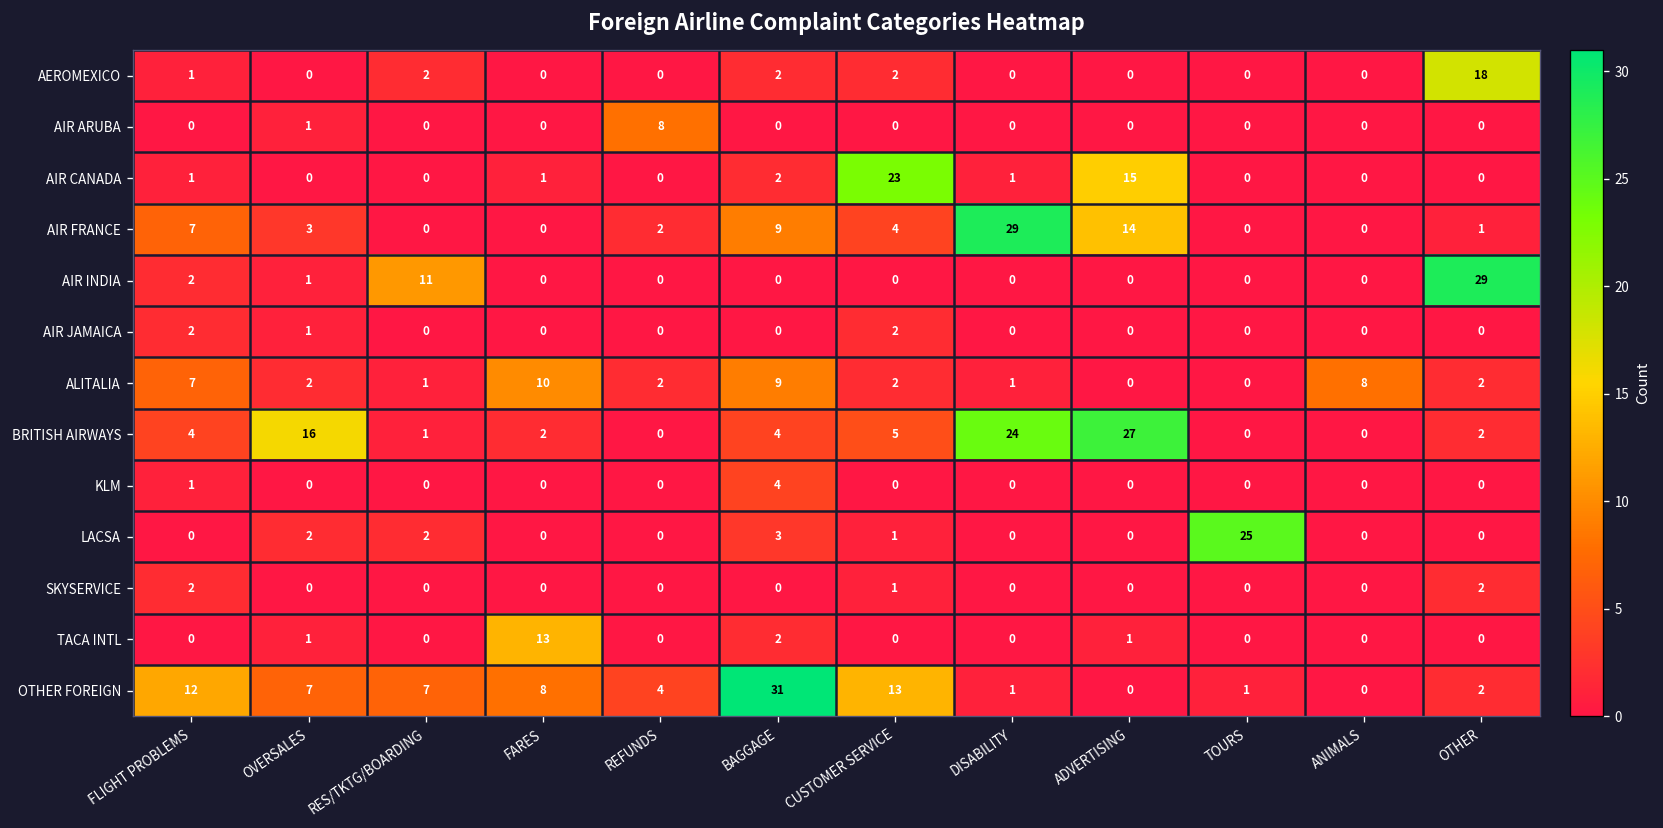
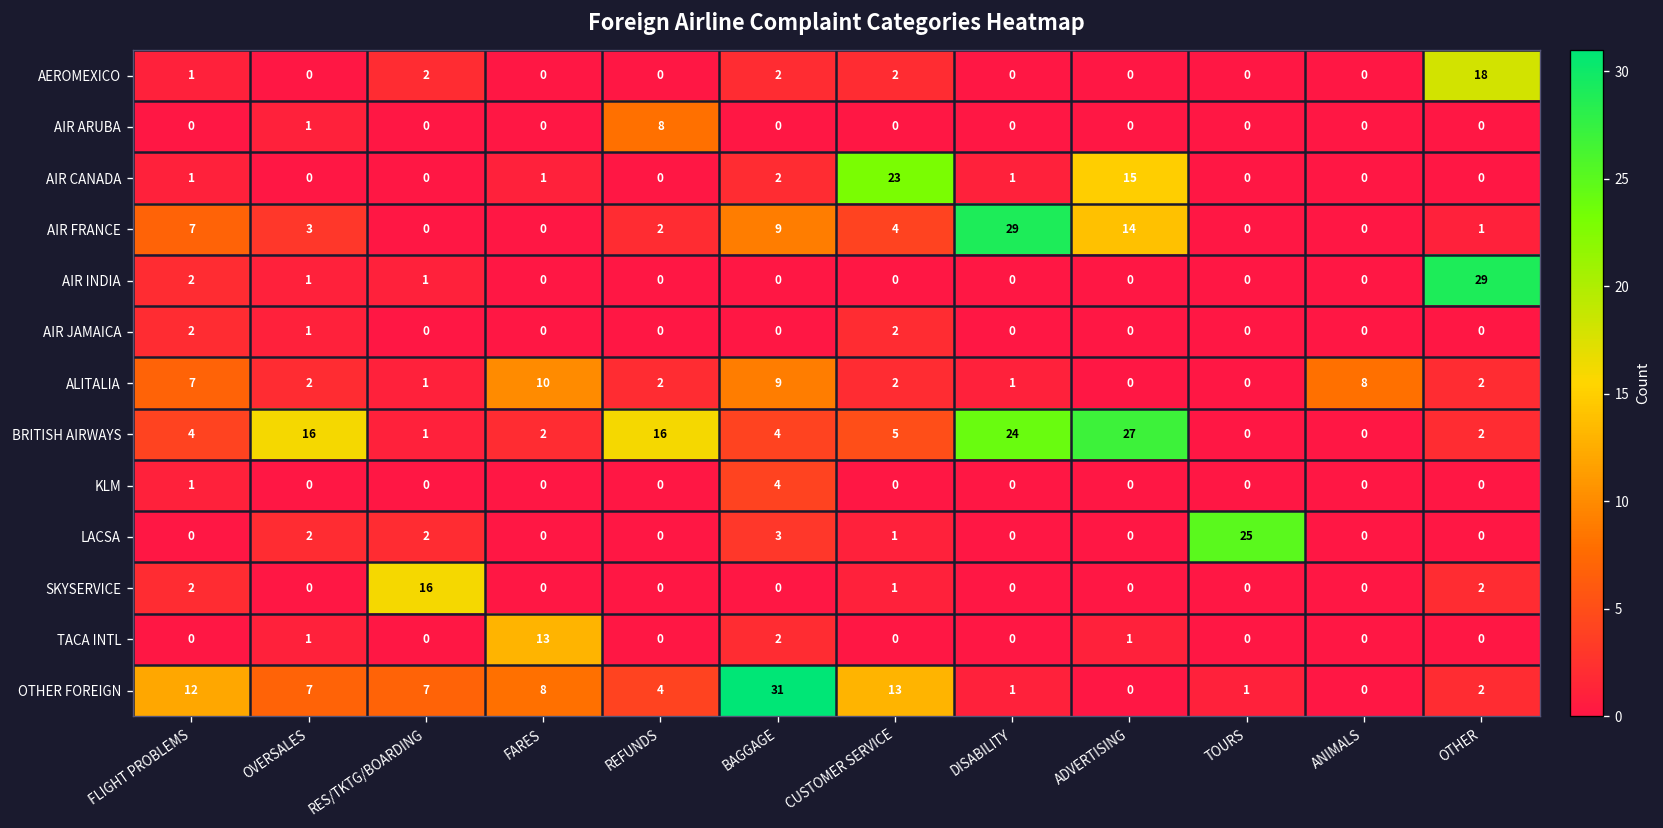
  {
    "AEROMEXICO": {
      "FLIGHT PROBLEMS": 1,
      "OVERSALES": 0,
      "RES/TKTG/BOARDING": 2,
      "FARES": 0,
      "REFUNDS": 0,
      "BAGGAGE": 2,
      "CUSTOMER SERVICE": 2,
      "DISABILITY": 0,
      "ADVERTISING": 0,
      "TOURS": 0,
      "ANIMALS": 0,
      "OTHER": 18
    },
    "AIR ARUBA": {
      "FLIGHT PROBLEMS": 0,
      "OVERSALES": 1,
      "RES/TKTG/BOARDING": 0,
      "FARES": 0,
      "REFUNDS": 8,
      "BAGGAGE": 0,
      "CUSTOMER SERVICE": 0,
      "DISABILITY": 0,
      "ADVERTISING": 0,
      "TOURS": 0,
      "ANIMALS": 0,
      "OTHER": 0
    },
    "AIR CANADA": {
      "FLIGHT PROBLEMS": 1,
      "OVERSALES": 0,
      "RES/TKTG/BOARDING": 0,
      "FARES": 1,
      "REFUNDS": 0,
      "BAGGAGE": 2,
      "CUSTOMER SERVICE": 23,
      "DISABILITY": 1,
      "ADVERTISING": 15,
      "TOURS": 0,
      "ANIMALS": 0,
      "OTHER": 0
    },
    "AIR FRANCE": {
      "FLIGHT PROBLEMS": 7,
      "OVERSALES": 3,
      "RES/TKTG/BOARDING": 0,
      "FARES": 0,
      "REFUNDS": 2,
      "BAGGAGE": 9,
      "CUSTOMER SERVICE": 4,
      "DISABILITY": 29,
      "ADVERTISING": 14,
      "TOURS": 0,
      "ANIMALS": 0,
      "OTHER": 1
    },
    "AIR INDIA": {
      "FLIGHT PROBLEMS": 2,
      "OVERSALES": 1,
-     "RES/TKTG/BOARDING": 11,
+     "RES/TKTG/BOARDING": 1,
      "FARES": 0,
      "REFUNDS": 0,
      "BAGGAGE": 0,
      "CUSTOMER SERVICE": 0,
      "DISABILITY": 0,
      "ADVERTISING": 0,
      "TOURS": 0,
      "ANIMALS": 0,
      "OTHER": 29
    },
    "AIR JAMAICA": {
      "FLIGHT PROBLEMS": 2,
      "OVERSALES": 1,
      "RES/TKTG/BOARDING": 0,
      "FARES": 0,
      "REFUNDS": 0,
      "BAGGAGE": 0,
      "CUSTOMER SERVICE": 2,
      "DISABILITY": 0,
      "ADVERTISING": 0,
      "TOURS": 0,
      "ANIMALS": 0,
      "OTHER": 0
    },
    "ALITALIA": {
      "FLIGHT PROBLEMS": 7,
      "OVERSALES": 2,
      "RES/TKTG/BOARDING": 1,
      "FARES": 10,
      "REFUNDS": 2,
      "BAGGAGE": 9,
      "CUSTOMER SERVICE": 2,
      "DISABILITY": 1,
      "ADVERTISING": 0,
      "TOURS": 0,
      "ANIMALS": 8,
      "OTHER": 2
    },
    "BRITISH AIRWAYS": {
      "FLIGHT PROBLEMS": 4,
      "OVERSALES": 16,
      "RES/TKTG/BOARDING": 1,
      "FARES": 2,
-     "REFUNDS": 0,
+     "REFUNDS": 16,
      "BAGGAGE": 4,
      "CUSTOMER SERVICE": 5,
      "DISABILITY": 24,
      "ADVERTISING": 27,
      "TOURS": 0,
      "ANIMALS": 0,
      "OTHER": 2
    },
    "KLM": {
      "FLIGHT PROBLEMS": 1,
      "OVERSALES": 0,
      "RES/TKTG/BOARDING": 0,
      "FARES": 0,
      "REFUNDS": 0,
      "BAGGAGE": 4,
      "CUSTOMER SERVICE": 0,
      "DISABILITY": 0,
      "ADVERTISING": 0,
      "TOURS": 0,
      "ANIMALS": 0,
      "OTHER": 0
    },
    "LACSA": {
      "FLIGHT PROBLEMS": 0,
      "OVERSALES": 2,
      "RES/TKTG/BOARDING": 2,
      "FARES": 0,
      "REFUNDS": 0,
      "BAGGAGE": 3,
      "CUSTOMER SERVICE": 1,
      "DISABILITY": 0,
      "ADVERTISING": 0,
      "TOURS": 25,
      "ANIMALS": 0,
      "OTHER": 0
    },
    "SKYSERVICE": {
      "FLIGHT PROBLEMS": 2,
      "OVERSALES": 0,
-     "RES/TKTG/BOARDING": 0,
+     "RES/TKTG/BOARDING": 16,
      "FARES": 0,
      "REFUNDS": 0,
      "BAGGAGE": 0,
      "CUSTOMER SERVICE": 1,
      "DISABILITY": 0,
      "ADVERTISING": 0,
      "TOURS": 0,
      "ANIMALS": 0,
      "OTHER": 2
    },
    "TACA INTL": {
      "FLIGHT PROBLEMS": 0,
      "OVERSALES": 1,
      "RES/TKTG/BOARDING": 0,
      "FARES": 13,
      "REFUNDS": 0,
      "BAGGAGE": 2,
      "CUSTOMER SERVICE": 0,
      "DISABILITY": 0,
      "ADVERTISING": 1,
      "TOURS": 0,
      "ANIMALS": 0,
      "OTHER": 0
    },
    "OTHER FOREIGN": {
      "FLIGHT PROBLEMS": 12,
      "OVERSALES": 7,
      "RES/TKTG/BOARDING": 7,
      "FARES": 8,
      "REFUNDS": 4,
      "BAGGAGE": 31,
      "CUSTOMER SERVICE": 13,
      "DISABILITY": 1,
      "ADVERTISING": 0,
      "TOURS": 1,
      "ANIMALS": 0,
      "OTHER": 2
    }
  }
